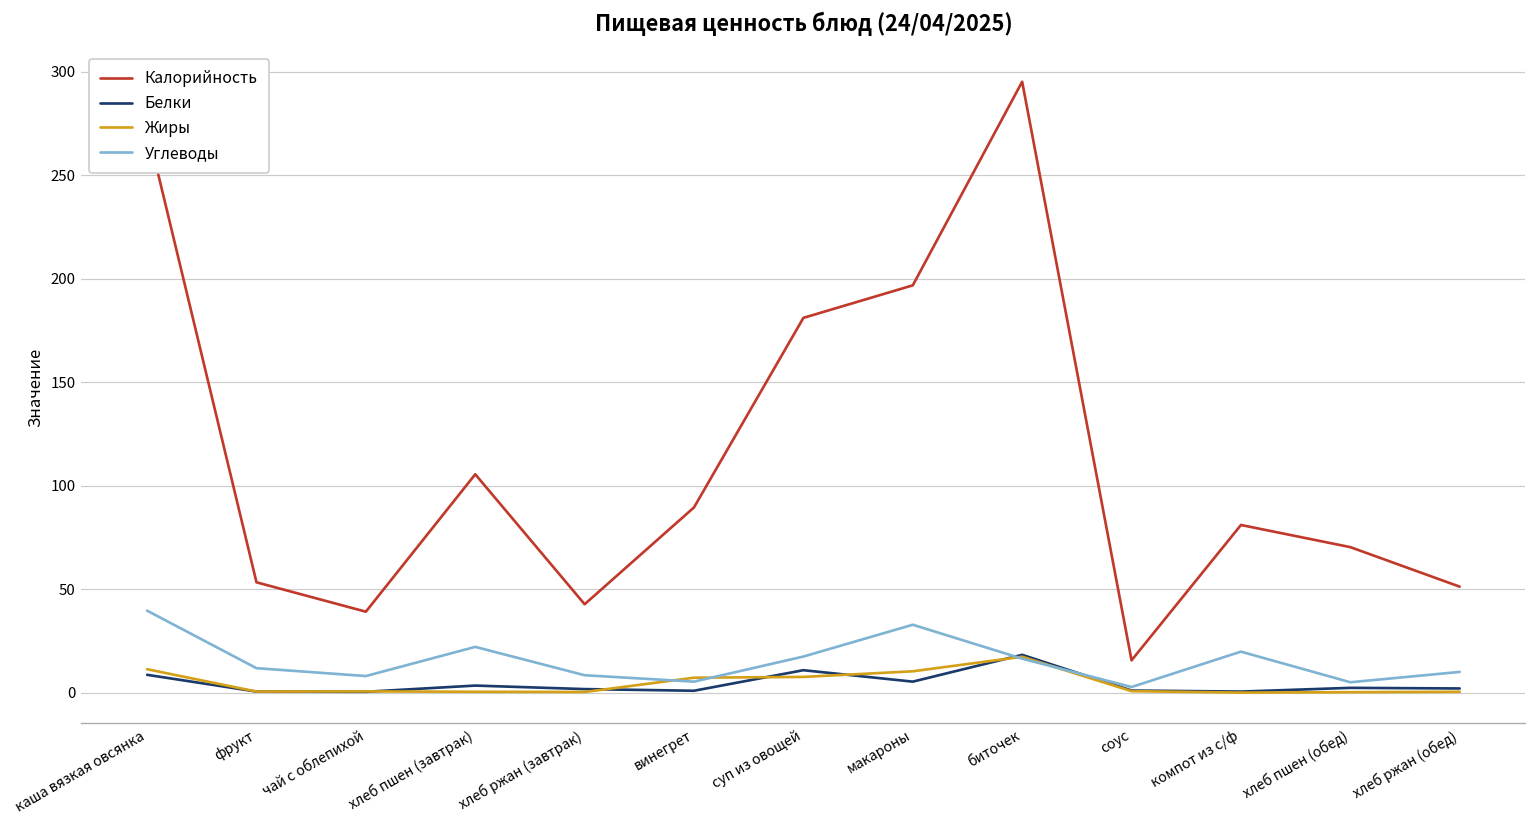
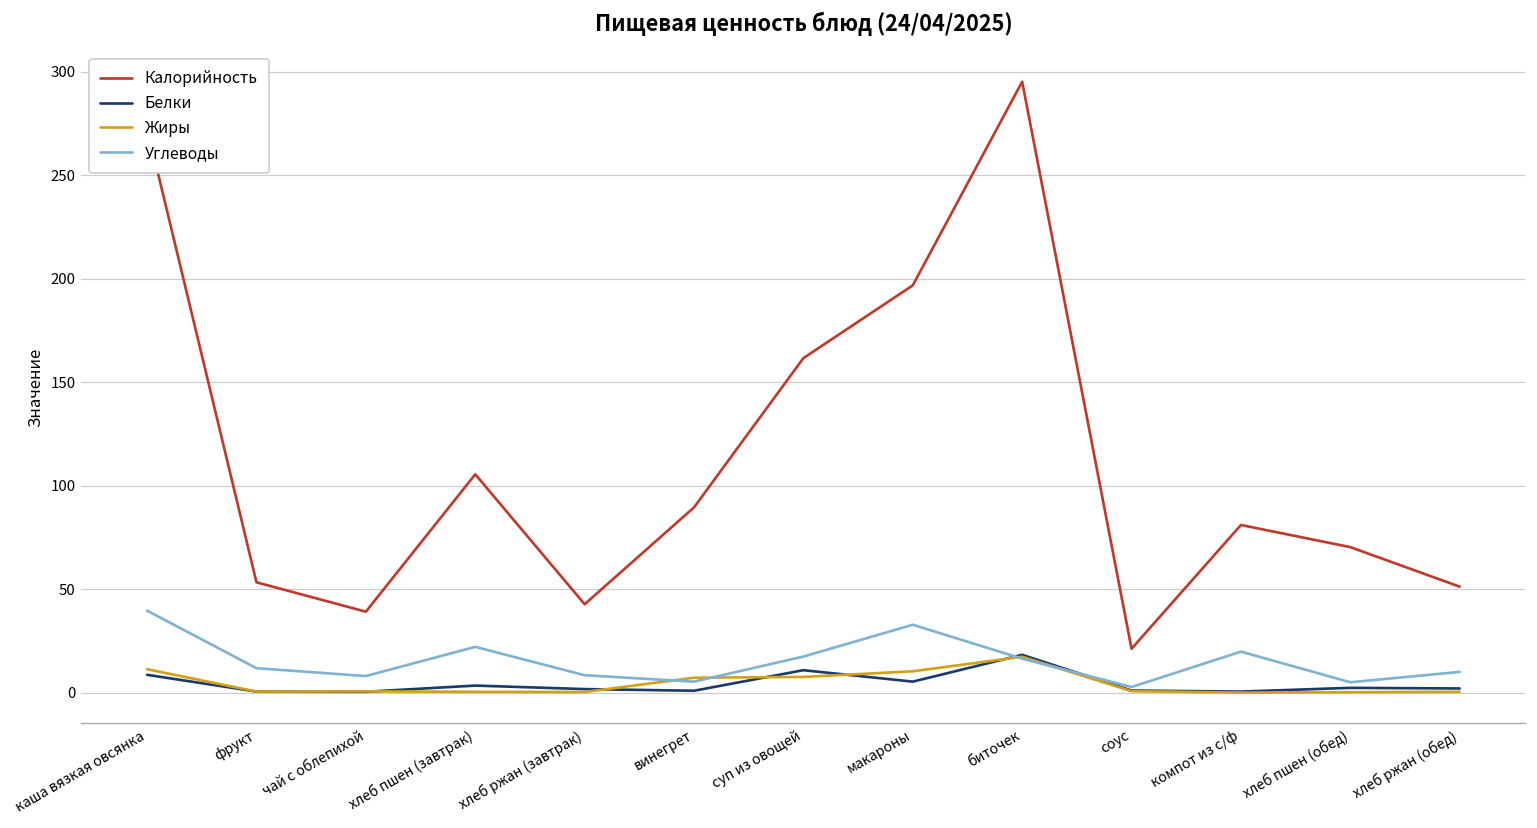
  {
    "Калорийность": {
      "фрукт": 53,
      "чай с облепихой": 39,
      "хлеб пшен (завтрак)": 106,
      "хлеб ржан (завтрак)": 43,
      "винегрет": 90,
-     "суп из овощей": 181,
+     "суп из овощей": 162,
      "макароны": 197,
      "биточек": 295,
-     "соус": 16,
+     "соус": 21,
      "компот из с/ф": 81,
      "хлеб пшен (обед)": 70,
      "хлеб ржан (обед)": 51
    },
    "Белки": {
      "каша вязкая овсянка": 9,
      "хлеб пшен (завтрак)": 3,
      "винегрет": 1,
      "суп из овощей": 11,
      "макароны": 5,
      "хлеб пшен (обед)": 2,
      "хлеб ржан (обед)": 2
    },
    "Жиры": {
      "каша вязкая овсянка": 11,
      "хлеб пшен (завтрак)": 0,
      "винегрет": 7,
      "суп из овощей": 8,
      "макароны": 10,
      "хлеб пшен (обед)": 0,
      "хлеб ржан (обед)": 0
    },
    "Углеводы": {
      "каша вязкая овсянка": 40,
      "фрукт": 12,
      "чай с облепихой": 8,
      "хлеб пшен (завтрак)": 22,
      "хлеб ржан (завтрак)": 8,
      "винегрет": 5,
      "суп из овощей": 17,
      "макароны": 33,
      "соус": 3,
      "компот из с/ф": 20,
      "хлеб пшен (обед)": 5,
      "хлеб ржан (обед)": 10
    }
  }
